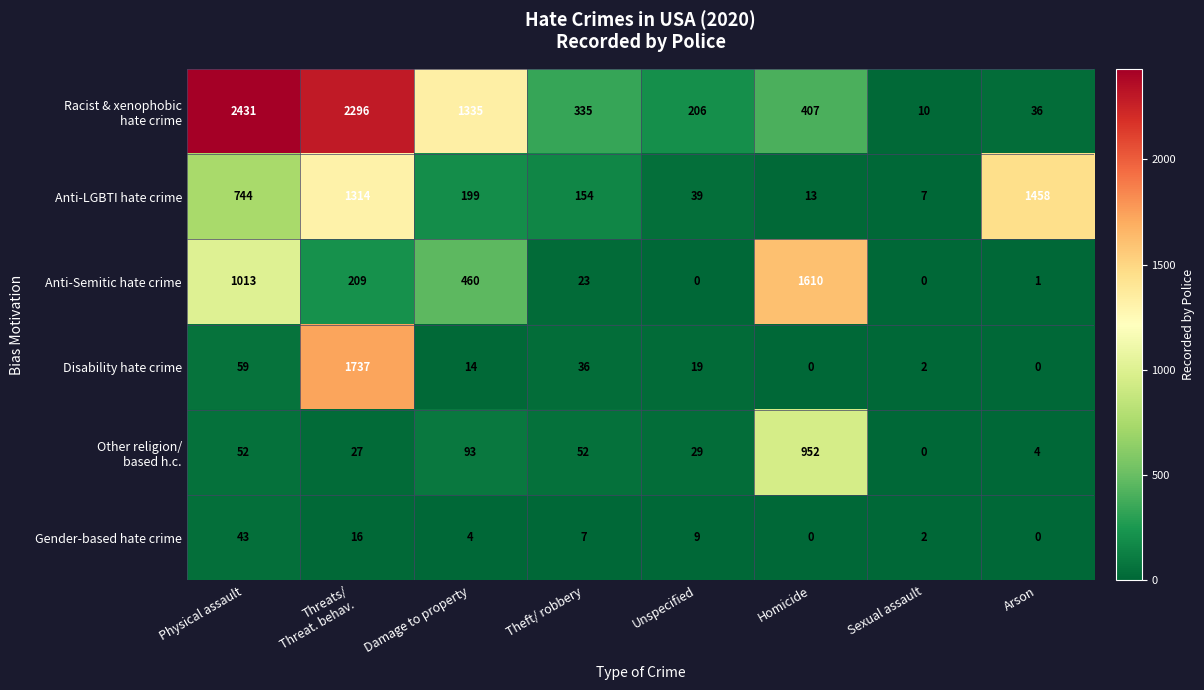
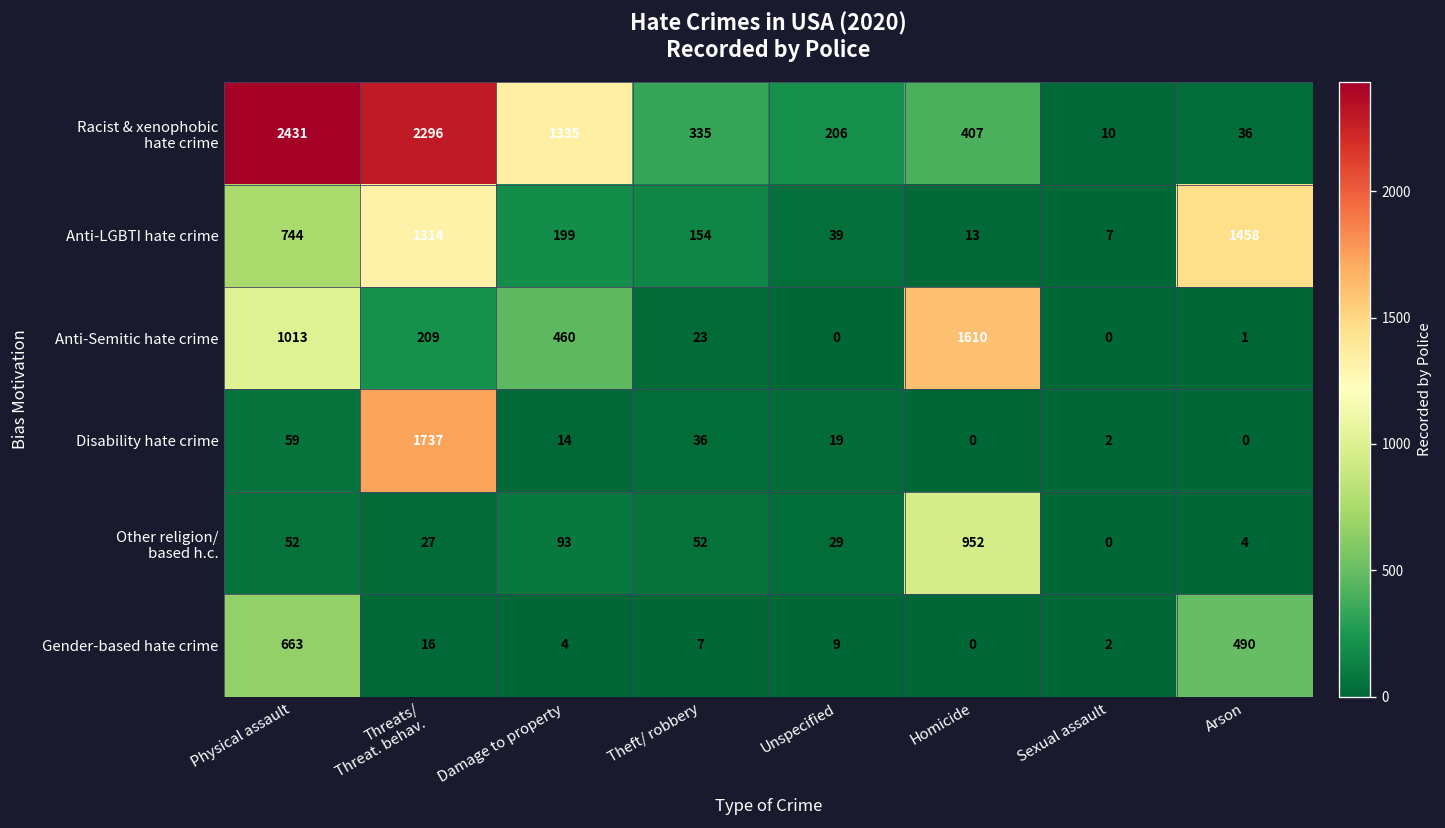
  {
    "Racist & xenophobic hate crime": {
      "Physical assault": 2431,
      "Threats/ Threat. behav.": 2296,
      "Damage to property": 1335,
      "Theft/ robbery": 335,
      "Unspecified": 206,
      "Homicide": 407,
      "Sexual assault": 10,
      "Arson": 36
    },
    "Anti-LGBTI hate crime": {
      "Physical assault": 744,
      "Threats/ Threat. behav.": 1314,
      "Damage to property": 199,
      "Theft/ robbery": 154,
      "Unspecified": 39,
      "Homicide": 13,
      "Sexual assault": 7,
      "Arson": 1458
    },
    "Anti-Semitic hate crime": {
      "Physical assault": 1013,
      "Threats/ Threat. behav.": 209,
      "Damage to property": 460,
      "Theft/ robbery": 23,
      "Unspecified": 0,
      "Homicide": 1610,
      "Sexual assault": 0,
      "Arson": 1
    },
    "Disability hate crime": {
      "Physical assault": 59,
      "Threats/ Threat. behav.": 1737,
      "Damage to property": 14,
      "Theft/ robbery": 36,
      "Unspecified": 19,
      "Homicide": 0,
      "Sexual assault": 2,
      "Arson": 0
    },
    "Other religion/ based h.c.": {
      "Physical assault": 52,
      "Threats/ Threat. behav.": 27,
      "Damage to property": 93,
      "Theft/ robbery": 52,
      "Unspecified": 29,
      "Homicide": 952,
      "Sexual assault": 0,
      "Arson": 4
    },
    "Gender-based hate crime": {
-     "Physical assault": 43,
+     "Physical assault": 663,
      "Threats/ Threat. behav.": 16,
      "Damage to property": 4,
      "Theft/ robbery": 7,
      "Unspecified": 9,
      "Homicide": 0,
      "Sexual assault": 2,
-     "Arson": 0
+     "Arson": 490
    }
  }
